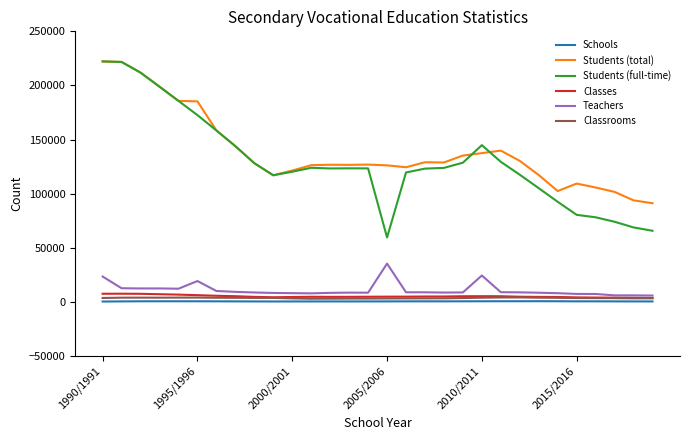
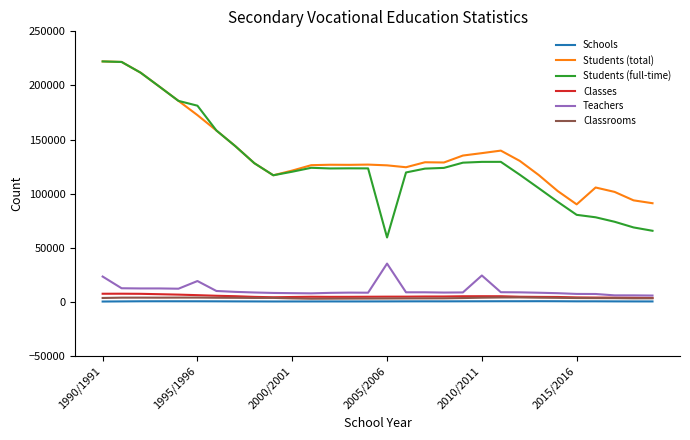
  {
    "Schools": {
      "1990/1991": 0,
      "1995/1996": 1000,
      "2000/2001": 0,
      "2005/2006": 1000,
      "2010/2011": 1000,
      "2015/2016": 1000
    },
    "Students (total)": {
-     "1995/1996": 185000,
+     "1995/1996": 173000,
      "2005/2006": 126000,
      "2010/2011": 137000,
-     "2015/2016": 109000
+     "2015/2016": 90000
    },
    "Students (full-time)": {
-     "1995/1996": 173000,
+     "1995/1996": 181000,
      "2005/2006": 60000,
-     "2010/2011": 145000,
+     "2010/2011": 129000,
      "2015/2016": 80000
    },
    "Classes": {
      "1990/1991": 8000
    },
    "Teachers": {
      "1990/1991": 24000,
      "1995/1996": 19000,
      "2000/2001": 8000,
      "2005/2006": 35000,
      "2010/2011": 24000,
      "2015/2016": 7000
    },
    "Classrooms": {
      "1990/1991": 4000
    }
  }
